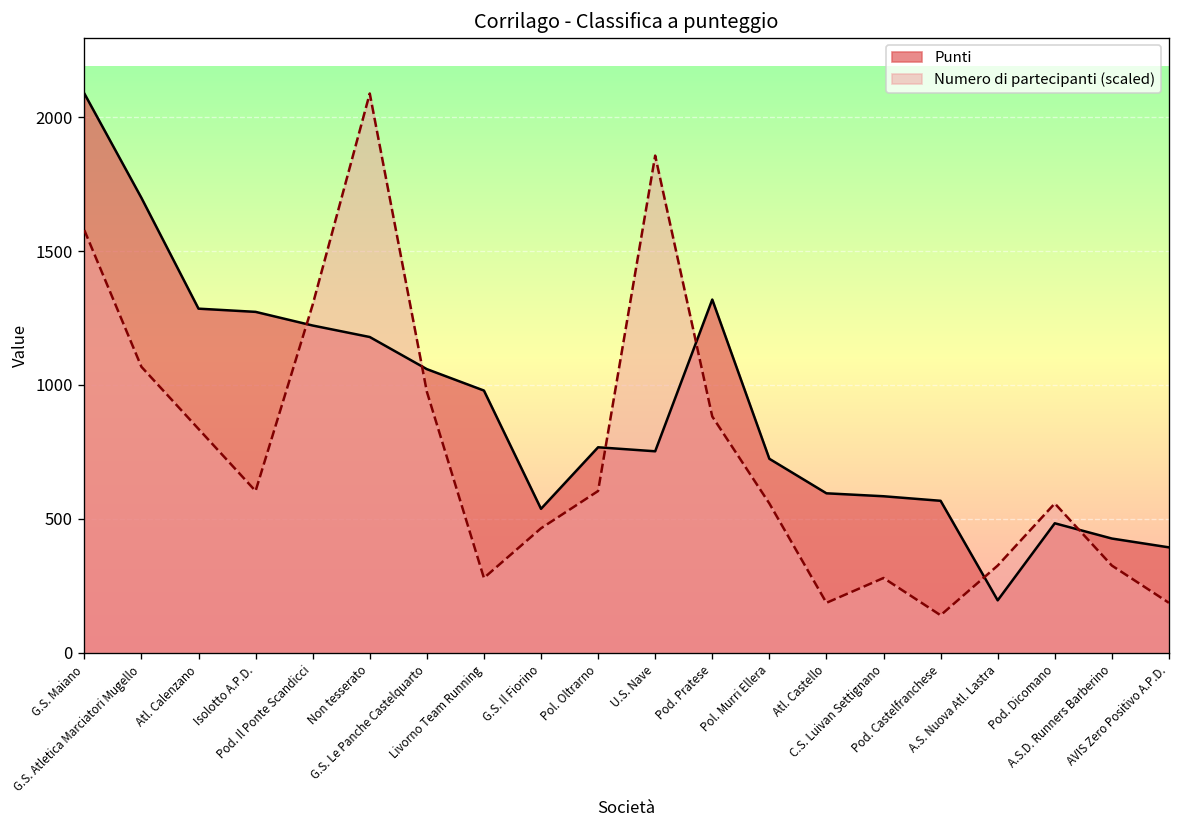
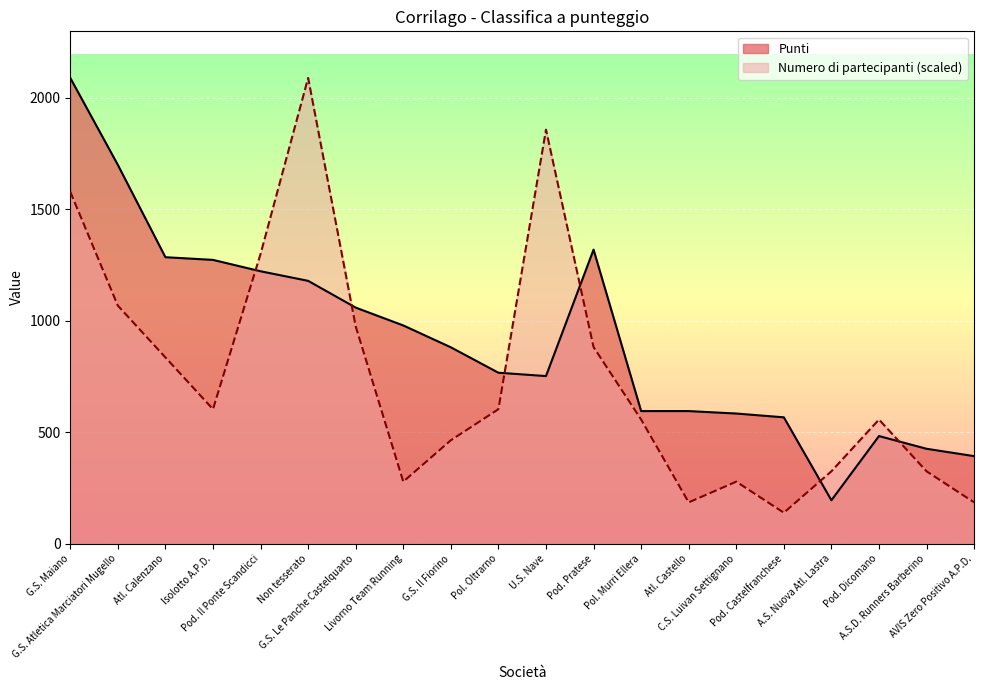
  {
    "Punti": {
      "G.S. Maiano": 2090,
      "G.S. Atletica Marciatori Mugello": 1700,
      "Atl. Calenzano": 1290,
      "Isolotto A.P.D.": 1270,
      "Pod. Il Ponte Scandicci": 1220,
      "Non tesserato": 1180,
      "G.S. Le Panche Castelquarto": 1060,
      "Livorno Team Running": 980,
-     "G.S. Il Fiorino": 540,
+     "G.S. Il Fiorino": 880,
      "Pol. Oltrarno": 770,
      "U.S. Nave": 750,
      "Pod. Pratese": 1320,
-     "Pol. Murri Ellera": 720,
+     "Pol. Murri Ellera": 600,
      "Atl. Castello": 600,
      "C.S. Luivan Settignano": 580,
      "Pod. Castelfranchese": 570,
      "A.S. Nuova Atl. Lastra": 200,
      "Pod. Dicomano": 480,
      "A.S.D. Runners Barberino": 430,
      "AVIS Zero Positivo A.P.D.": 390
    },
    "Numero di partecipanti (scaled)": {
      "G.S. Maiano": 1580,
      "G.S. Atletica Marciatori Mugello": 1070,
      "Atl. Calenzano": 840,
      "Isolotto A.P.D.": 600,
      "Pod. Il Ponte Scandicci": 1300,
      "Non tesserato": 2090,
      "G.S. Le Panche Castelquarto": 970,
      "Livorno Team Running": 280,
      "G.S. Il Fiorino": 460,
      "Pol. Oltrarno": 600,
      "U.S. Nave": 1860,
      "Pod. Pratese": 880,
      "Pol. Murri Ellera": 560,
      "Atl. Castello": 190,
      "C.S. Luivan Settignano": 280,
      "Pod. Castelfranchese": 140,
      "A.S. Nuova Atl. Lastra": 320,
      "Pod. Dicomano": 560,
      "A.S.D. Runners Barberino": 320,
      "AVIS Zero Positivo A.P.D.": 190
    }
  }
